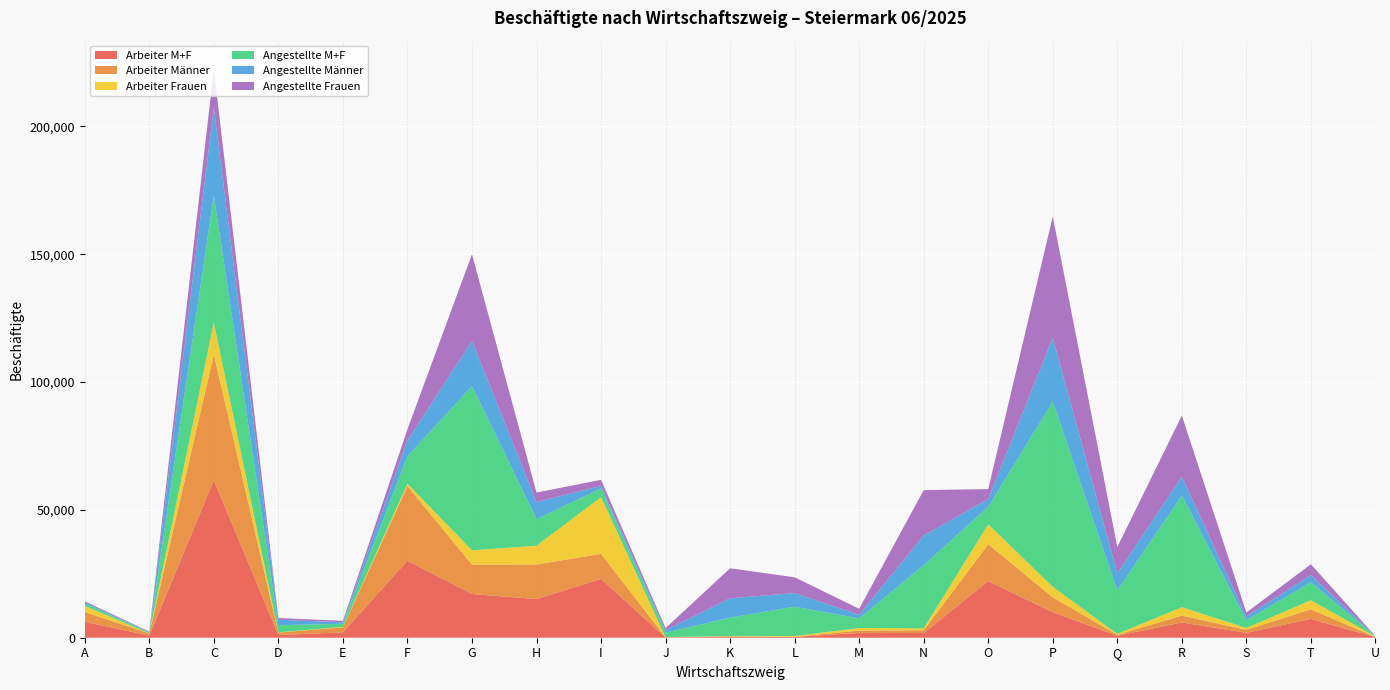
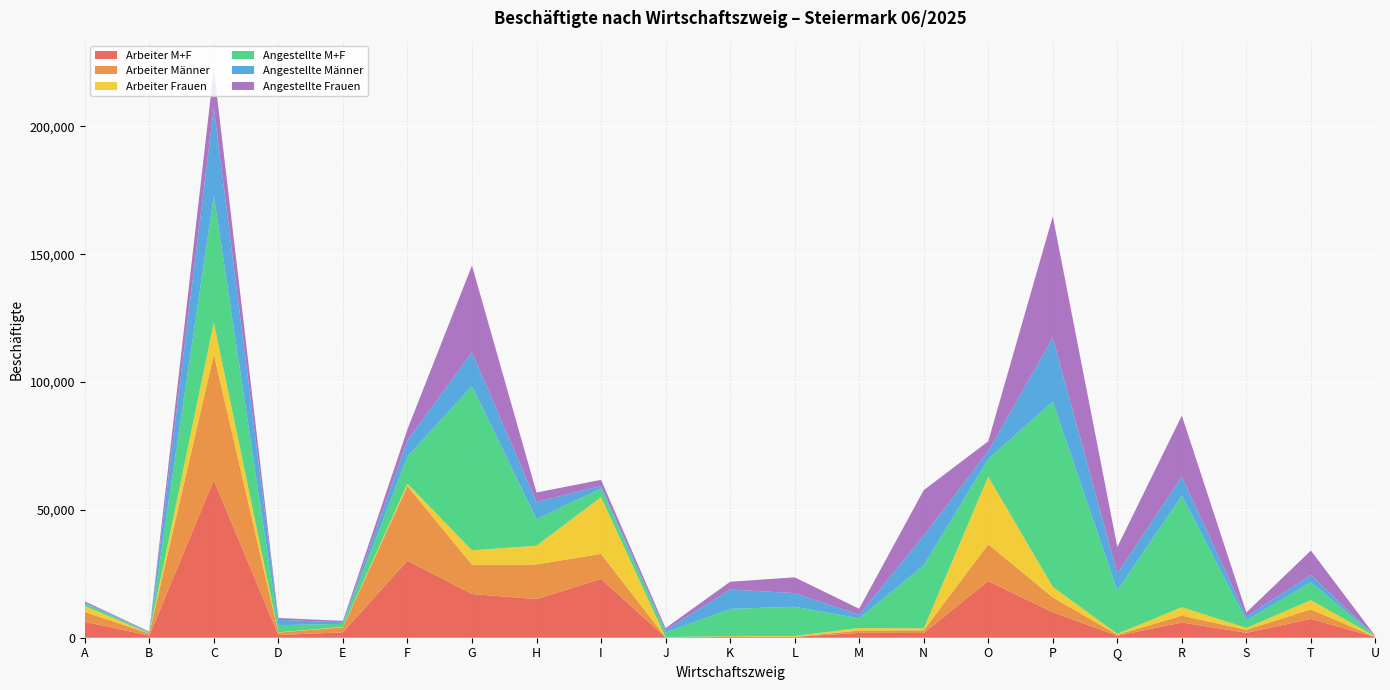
  {
    "Arbeiter Frauen": {
      "C": "13,000",
      "G": "6,000",
      "H": "7,000",
      "I": "22,000",
      "M": "1,000",
-     "O": "8,000",
+     "O": "26,000",
      "P": "4,000",
      "R": "3,000",
      "T": "4,000"
    },
    "Angestellte M+F": {
      "C": "50,000",
      "D": "3,000",
      "F": "11,000",
      "G": "64,000",
      "H": "10,000",
-     "K": "7,000",
+     "K": "11,000",
      "L": "11,000",
      "M": "4,000",
      "N": "25,000",
      "O": "7,000",
      "P": "72,000",
      "Q": "17,000",
      "R": "44,000",
      "S": "3,000",
      "T": "7,000"
    },
    "Angestellte Männer": {
      "C": "34,000",
      "F": "6,000",
-     "G": "18,000",
+     "G": "13,000",
      "H": "7,000",
      "K": "8,000",
      "L": "5,000",
      "M": "1,000",
      "N": "12,000",
      "O": "3,000",
      "P": "25,000",
      "Q": "7,000",
      "R": "7,000",
      "S": "1,000",
      "T": "3,000"
    },
    "Angestellte Frauen": {
      "F": "4,000",
      "G": "34,000",
      "H": "4,000",
      "I": "2,000",
-     "K": "12,000",
+     "K": "3,000",
      "L": "6,000",
      "M": "2,000",
      "N": "18,000",
      "O": "4,000",
      "P": "47,000",
      "Q": "10,000",
      "R": "24,000",
      "S": "2,000",
-     "T": "4,000"
+     "T": "10,000"
    }
  }
